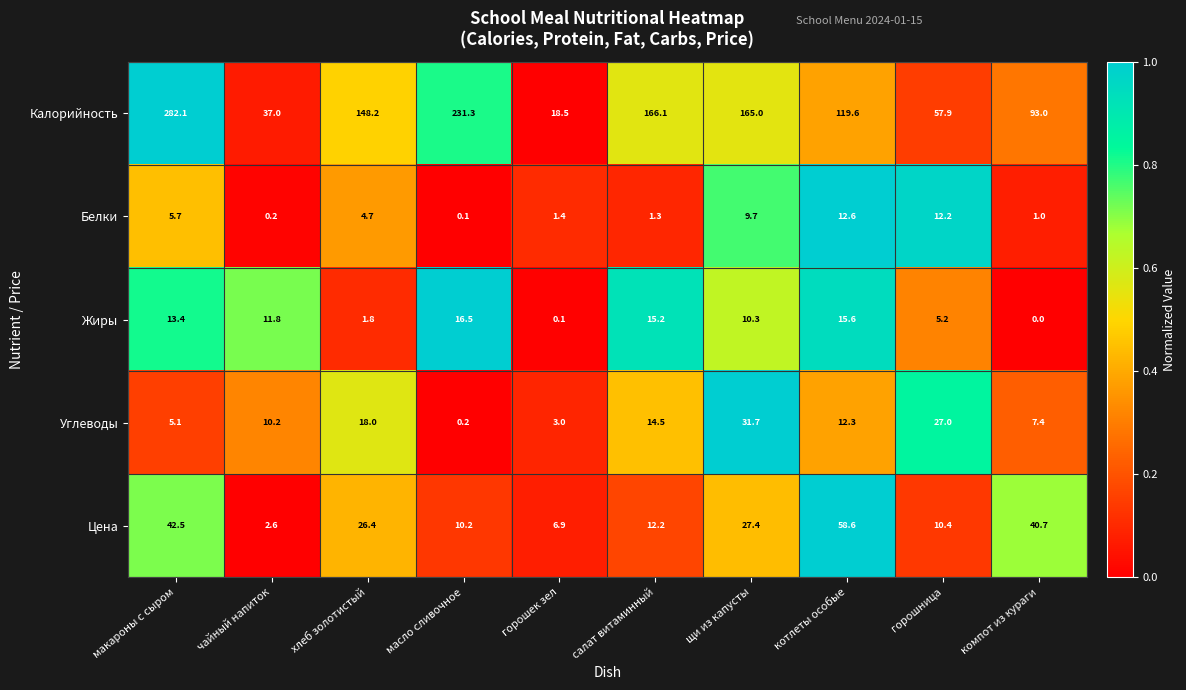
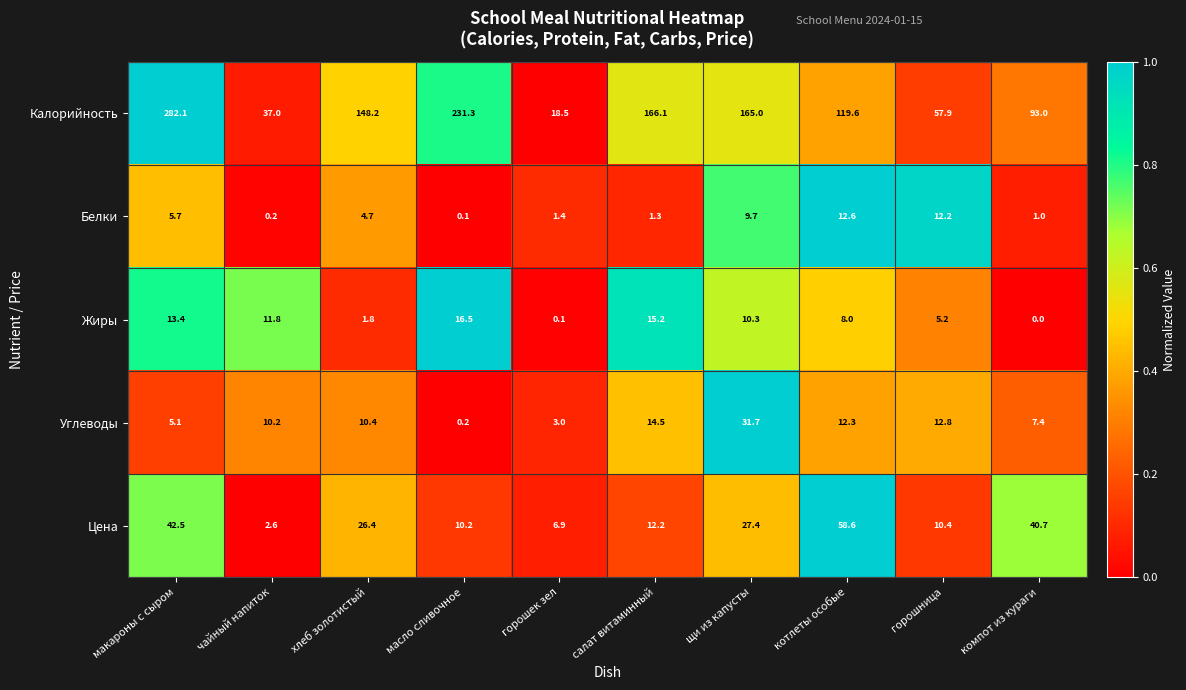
  {
    "Калорийность": {
      "макароны с сыром": 282.1,
      "чайный напиток": 37.0,
      "хлеб золотистый": 148.2,
      "масло сливочное": 231.3,
      "горошек зел": 18.5,
      "салат витаминный": 166.1,
      "щи из капусты": 165.0,
      "котлеты особые": 119.6,
      "горошница": 57.9,
      "компот из кураги": 93.0
    },
    "Белки": {
      "макароны с сыром": 5.7,
      "чайный напиток": 0.2,
      "хлеб золотистый": 4.7,
      "масло сливочное": 0.1,
      "горошек зел": 1.4,
      "салат витаминный": 1.3,
      "щи из капусты": 9.7,
      "котлеты особые": 12.6,
      "горошница": 12.2,
      "компот из кураги": 1.0
    },
    "Жиры": {
      "макароны с сыром": 13.4,
      "чайный напиток": 11.8,
      "хлеб золотистый": 1.8,
      "масло сливочное": 16.5,
      "горошек зел": 0.1,
      "салат витаминный": 15.2,
      "щи из капусты": 10.3,
-     "котлеты особые": 15.6,
+     "котлеты особые": 8.0,
      "горошница": 5.2,
      "компот из кураги": 0.0
    },
    "Углеводы": {
      "макароны с сыром": 5.1,
      "чайный напиток": 10.2,
-     "хлеб золотистый": 18.0,
+     "хлеб золотистый": 10.4,
      "масло сливочное": 0.2,
      "горошек зел": 3.0,
      "салат витаминный": 14.5,
      "щи из капусты": 31.7,
      "котлеты особые": 12.3,
-     "горошница": 27.0,
+     "горошница": 12.8,
      "компот из кураги": 7.4
    },
    "Цена": {
      "макароны с сыром": 42.5,
      "чайный напиток": 2.6,
      "хлеб золотистый": 26.4,
      "масло сливочное": 10.2,
      "горошек зел": 6.9,
      "салат витаминный": 12.2,
      "щи из капусты": 27.4,
      "котлеты особые": 58.6,
      "горошница": 10.4,
      "компот из кураги": 40.7
    }
  }
